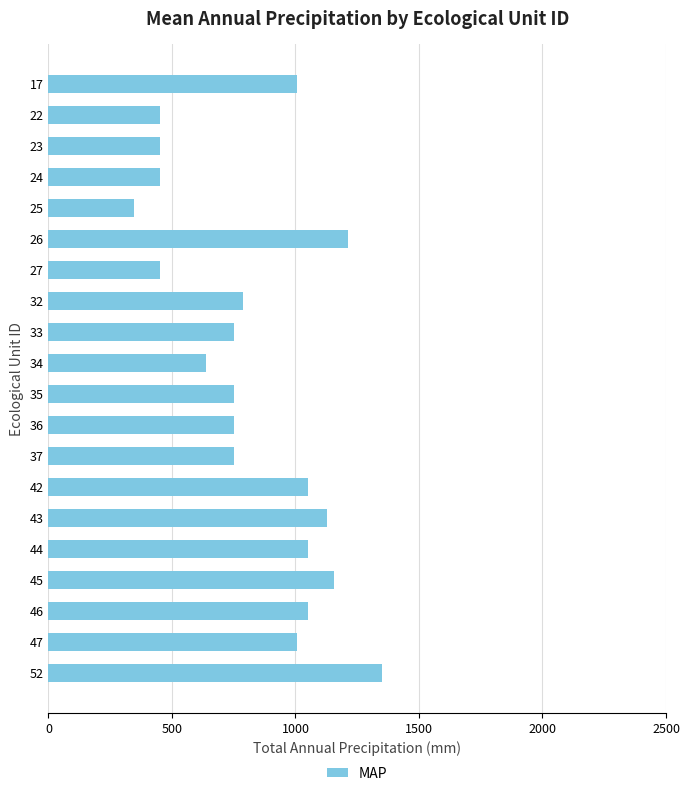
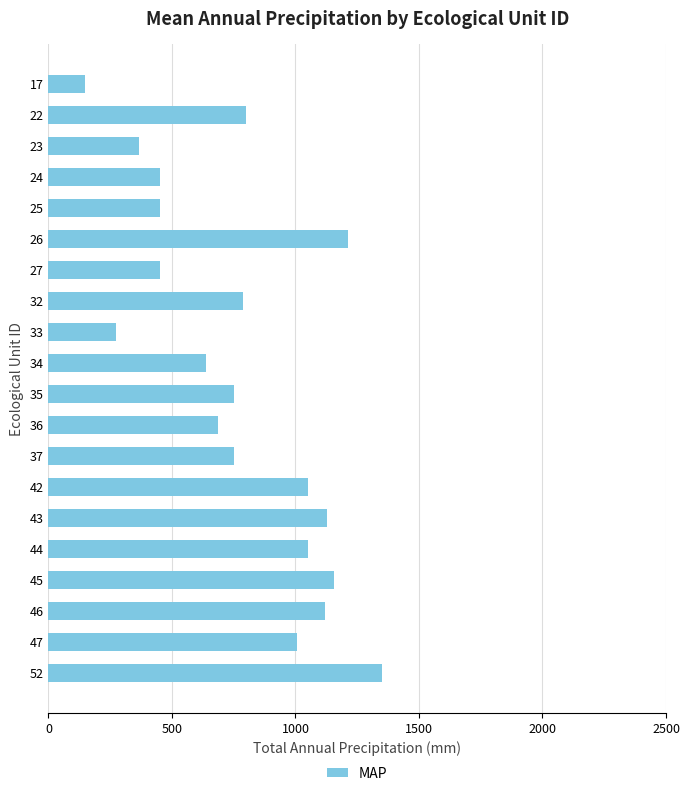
  {
-   "17": 1010,
-   "22": 450,
-   "23": 450,
+   "17": 150,
+   "22": 800,
+   "23": 370,
    "24": 450,
-   "25": 350,
+   "25": 450,
    "26": 1210,
    "27": 450,
    "32": 790,
-   "33": 750,
+   "33": 280,
    "34": 640,
    "35": 750,
-   "36": 750,
+   "36": 690,
    "37": 750,
    "42": 1050,
    "43": 1130,
    "44": 1050,
    "45": 1160,
-   "46": 1050,
+   "46": 1120,
    "47": 1010,
    "52": 1350
  }
